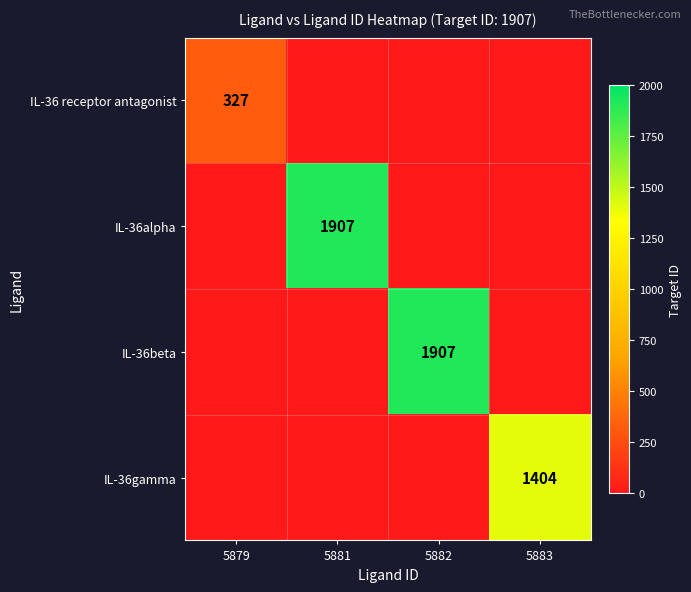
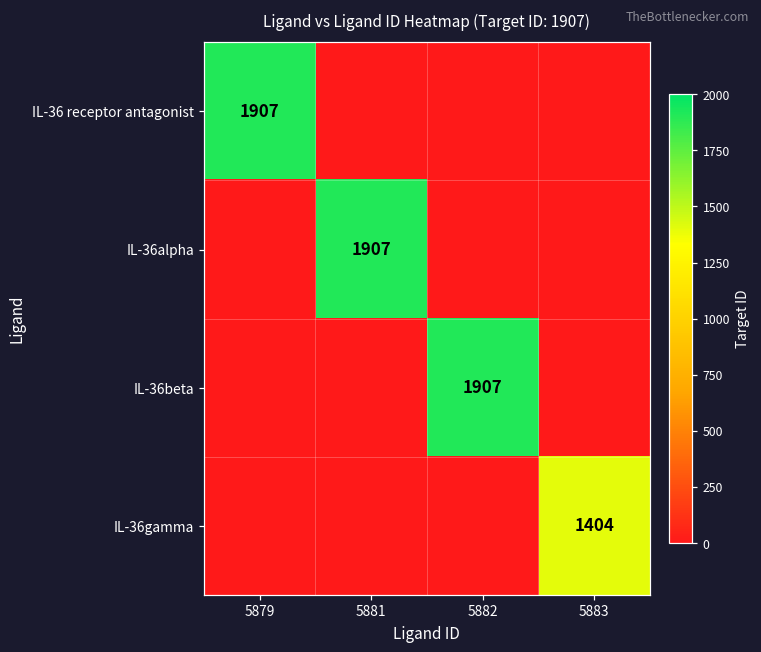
  {
    "IL-36 receptor antagonist": {
-     "5879": 327
+     "5879": 1907
    },
    "IL-36alpha": {
      "5881": 1907
    },
    "IL-36beta": {
      "5882": 1907
    },
    "IL-36gamma": {
      "5883": 1404
    }
  }
